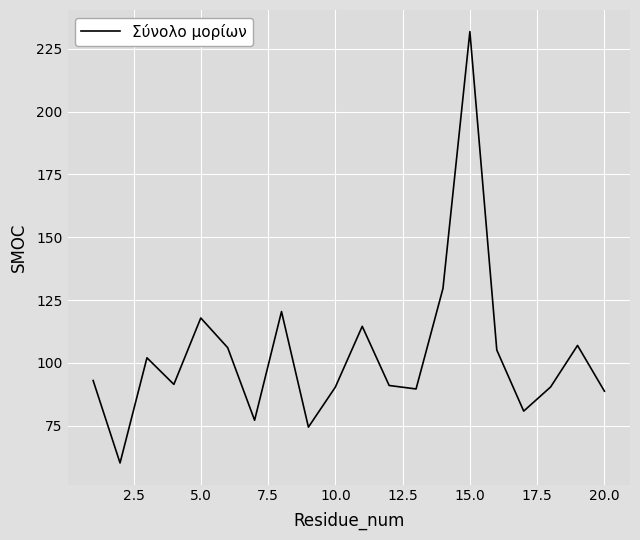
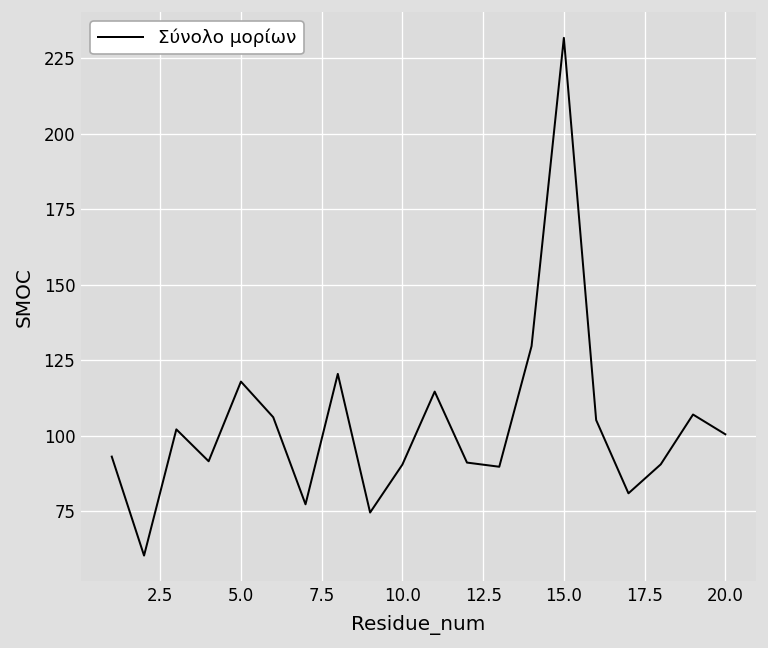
  {
    "5.0": 118,
    "10.0": 90,
    "15.0": 232,
-   "20.0": 89
+   "20.0": 100
  }
